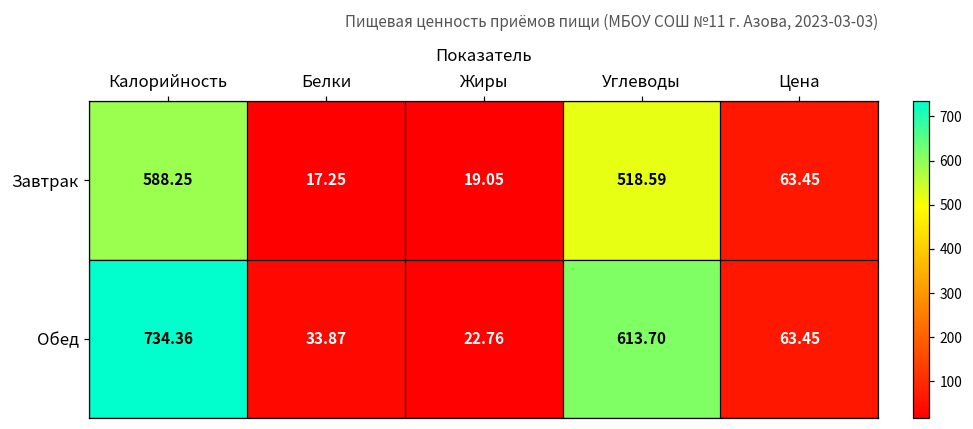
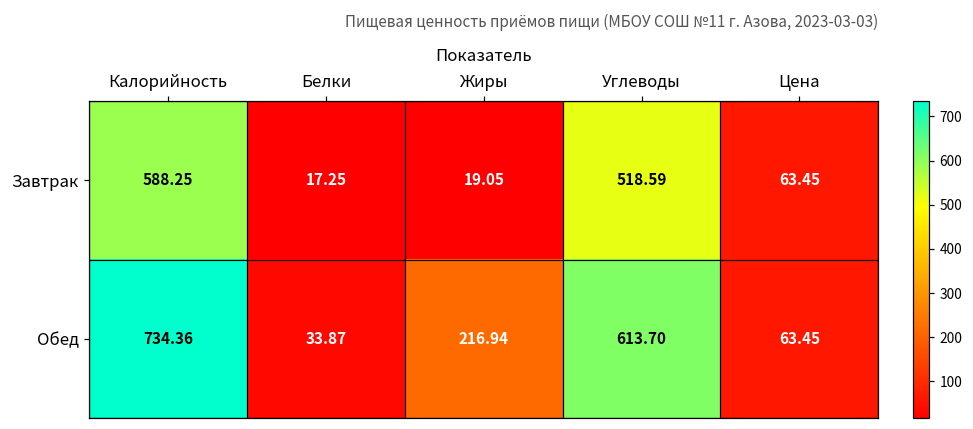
  {
    "Завтрак": {
      "Калорийность": 588.25,
      "Белки": 17.25,
      "Жиры": 19.05,
      "Углеводы": 518.59,
      "Цена": 63.45
    },
    "Обед": {
      "Калорийность": 734.36,
      "Белки": 33.87,
-     "Жиры": 22.76,
+     "Жиры": 216.94,
      "Углеводы": 613.70,
      "Цена": 63.45
    }
  }
